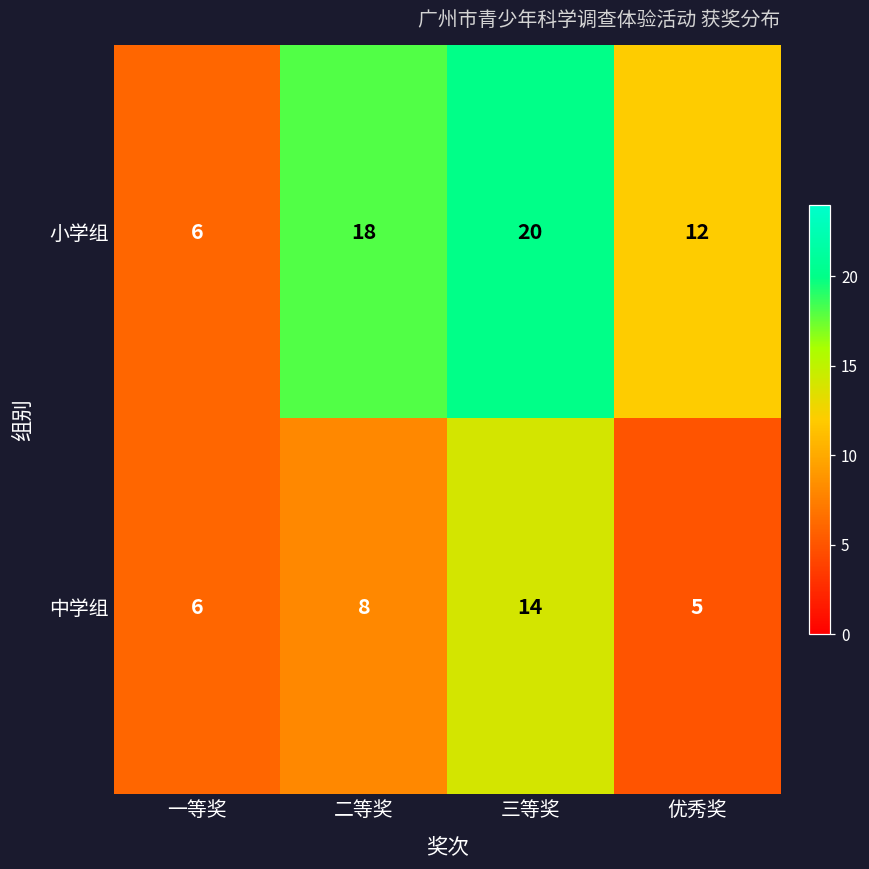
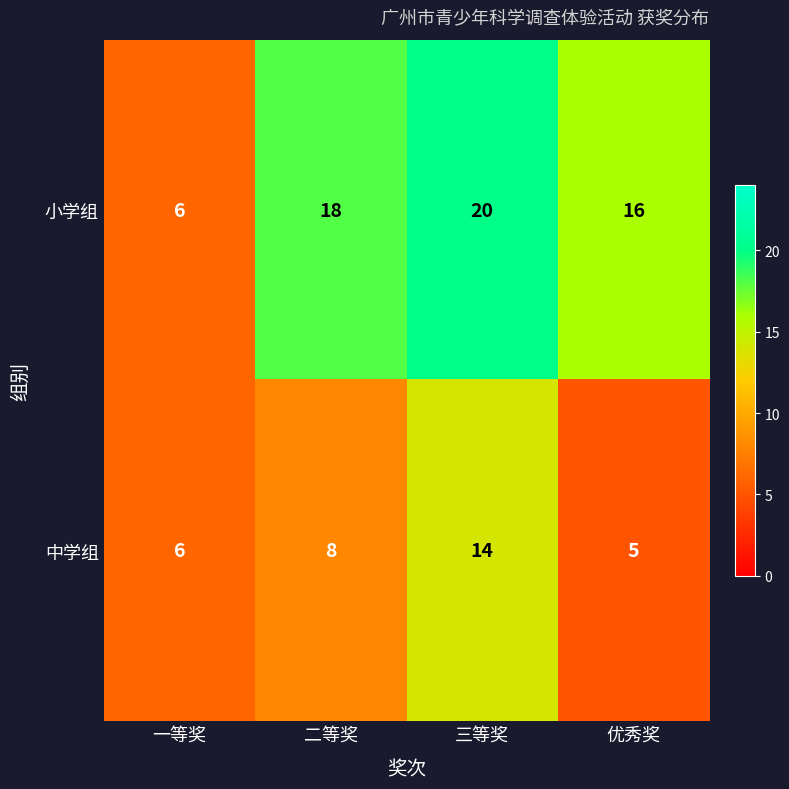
  {
    "小学组": {
      "一等奖": 6,
      "二等奖": 18,
      "三等奖": 20,
-     "优秀奖": 12
+     "优秀奖": 16
    },
    "中学组": {
      "一等奖": 6,
      "二等奖": 8,
      "三等奖": 14,
      "优秀奖": 5
    }
  }
